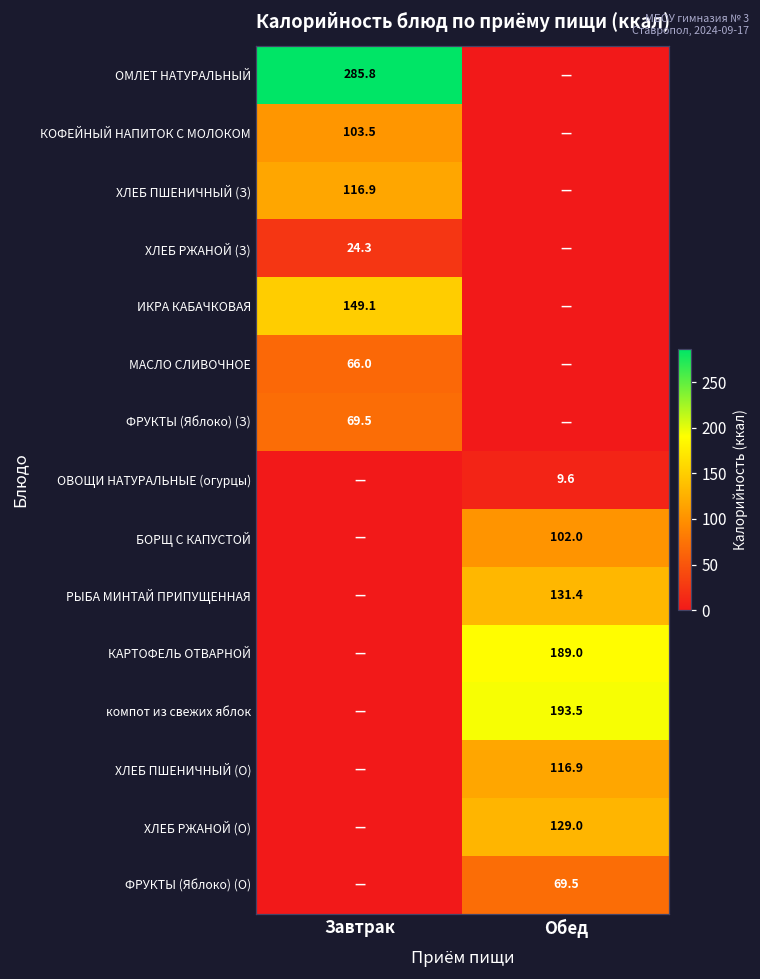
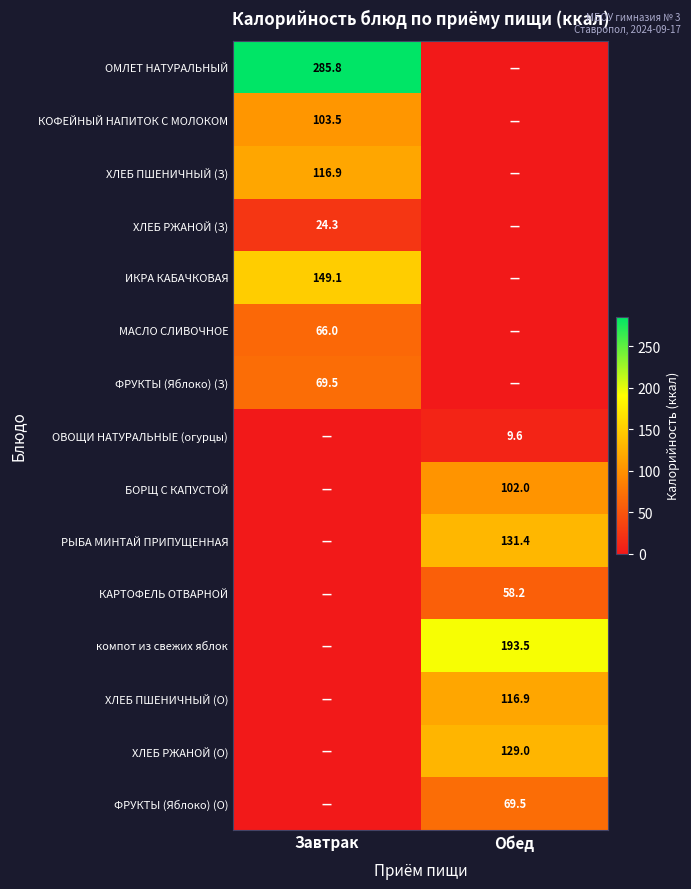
  {
    "ОМЛЕТ НАТУРАЛЬНЫЙ": {
      "Завтрак": 285.8
    },
    "КОФЕЙНЫЙ НАПИТОК С МОЛОКОМ": {
      "Завтрак": 103.5
    },
    "ХЛЕБ ПШЕНИЧНЫЙ (З)": {
      "Завтрак": 116.9
    },
    "ХЛЕБ РЖАНОЙ (З)": {
      "Завтрак": 24.3
    },
    "ИКРА КАБАЧКОВАЯ": {
      "Завтрак": 149.1
    },
    "МАСЛО СЛИВОЧНОЕ": {
      "Завтрак": 66.0
    },
    "ФРУКТЫ (Яблоко) (З)": {
      "Завтрак": 69.5
    },
    "ОВОЩИ НАТУРАЛЬНЫЕ (огурцы)": {
      "Обед": 9.6
    },
    "БОРЩ С КАПУСТОЙ": {
      "Обед": 102.0
    },
    "РЫБА МИНТАЙ ПРИПУЩЕННАЯ": {
      "Обед": 131.4
    },
    "КАРТОФЕЛЬ ОТВАРНОЙ": {
-     "Обед": 189.0
+     "Обед": 58.2
    },
    "компот из свежих яблок": {
      "Обед": 193.5
    },
    "ХЛЕБ ПШЕНИЧНЫЙ (О)": {
      "Обед": 116.9
    },
    "ХЛЕБ РЖАНОЙ (О)": {
      "Обед": 129.0
    },
    "ФРУКТЫ (Яблоко) (О)": {
      "Обед": 69.5
    }
  }
